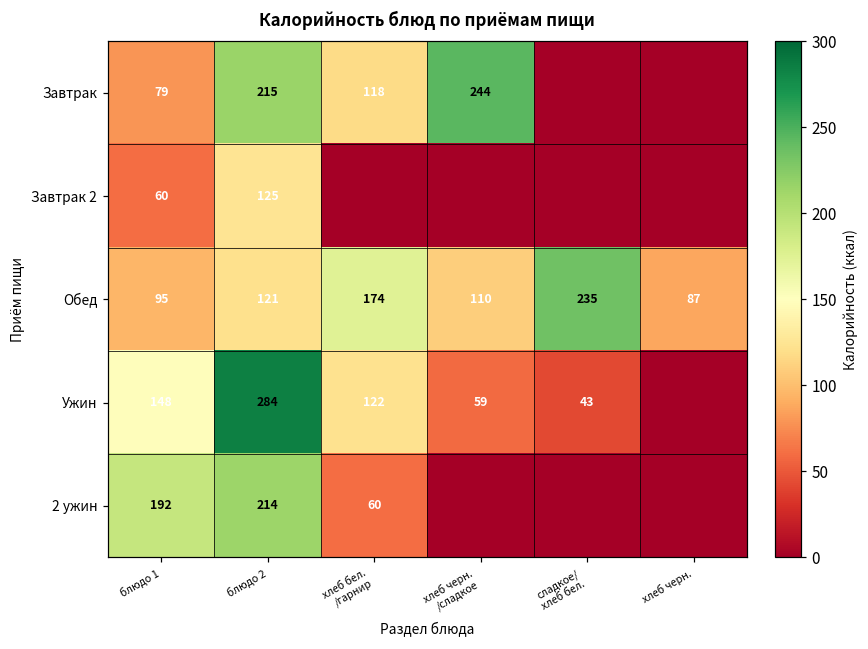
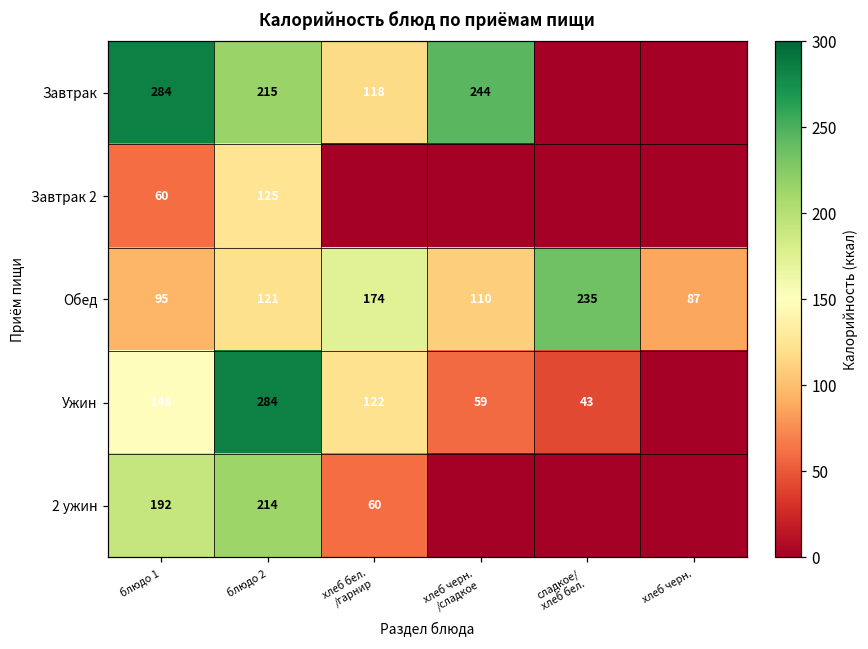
  {
    "Завтрак": {
-     "блюдо 1": 79,
+     "блюдо 1": 284,
      "блюдо 2": 215,
      "хлеб бел. /гарнир": 118,
      "хлеб черн. /сладкое": 244
    },
    "Завтрак 2": {
      "блюдо 1": 60,
      "блюдо 2": 125
    },
    "Обед": {
      "блюдо 1": 95,
      "блюдо 2": 121,
      "хлеб бел. /гарнир": 174,
      "хлеб черн. /сладкое": 110,
      "сладкое/ хлеб бел.": 235,
      "хлеб черн.": 87
    },
    "Ужин": {
      "блюдо 1": 148,
      "блюдо 2": 284,
      "хлеб бел. /гарнир": 122,
      "хлеб черн. /сладкое": 59,
      "сладкое/ хлеб бел.": 43
    },
    "2 ужин": {
      "блюдо 1": 192,
      "блюдо 2": 214,
      "хлеб бел. /гарнир": 60
    }
  }
